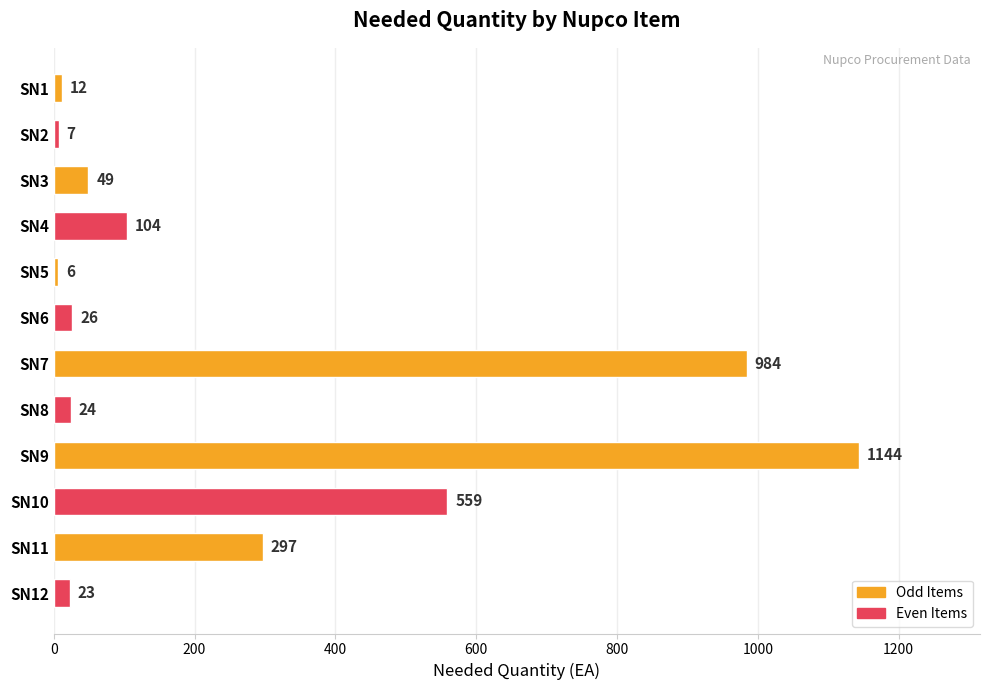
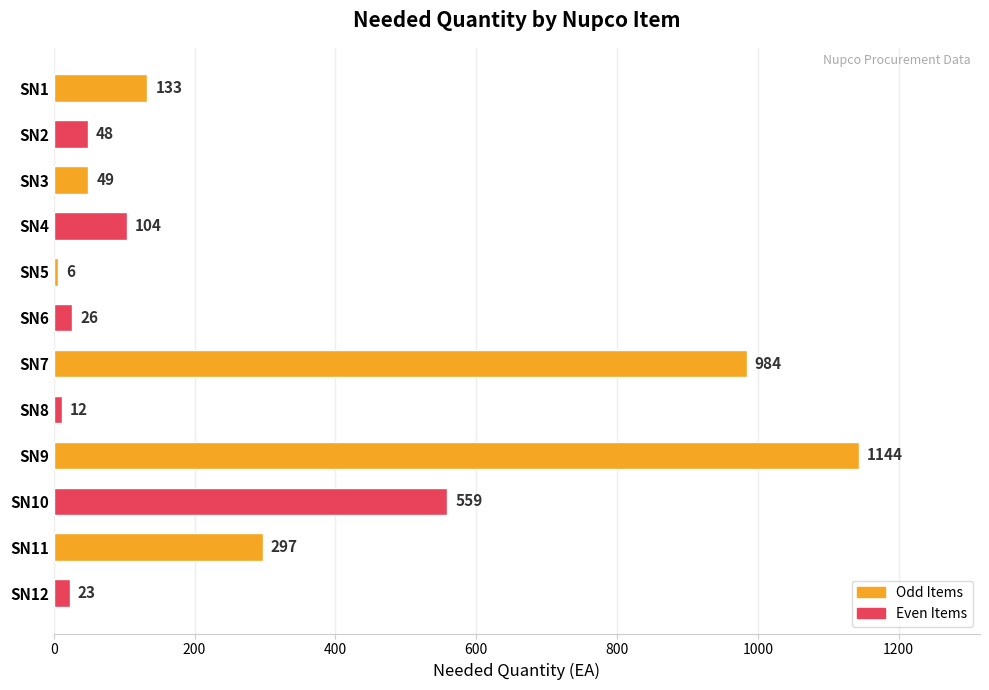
  {
-   "SN1": 12,
-   "SN2": 7,
+   "SN1": 133,
+   "SN2": 48,
    "SN3": 49,
    "SN4": 104,
    "SN5": 6,
    "SN6": 26,
    "SN7": 984,
-   "SN8": 24,
+   "SN8": 12,
    "SN9": 1144,
    "SN10": 559,
    "SN11": 297,
    "SN12": 23
  }
